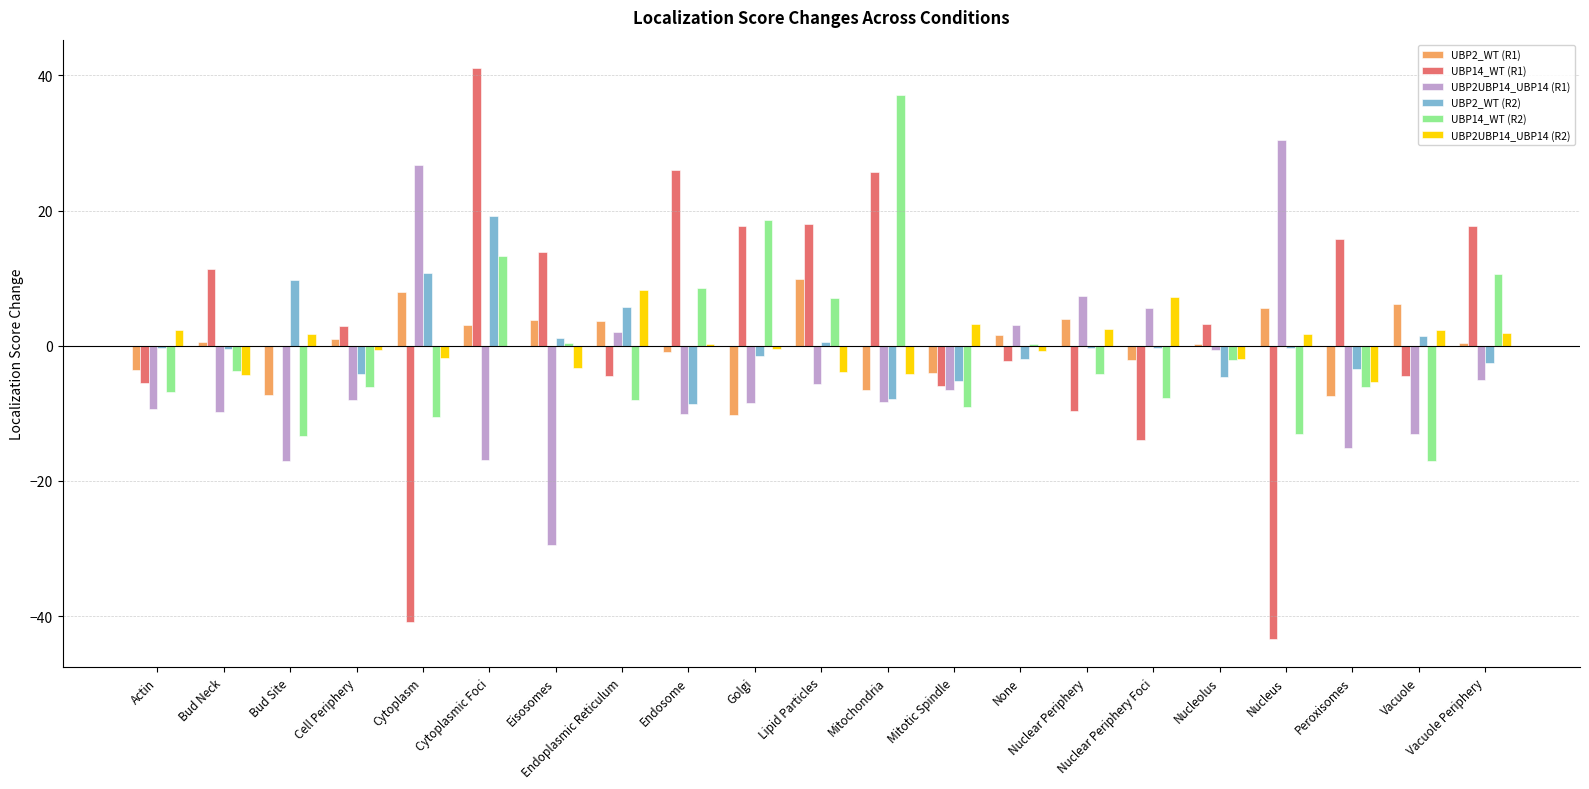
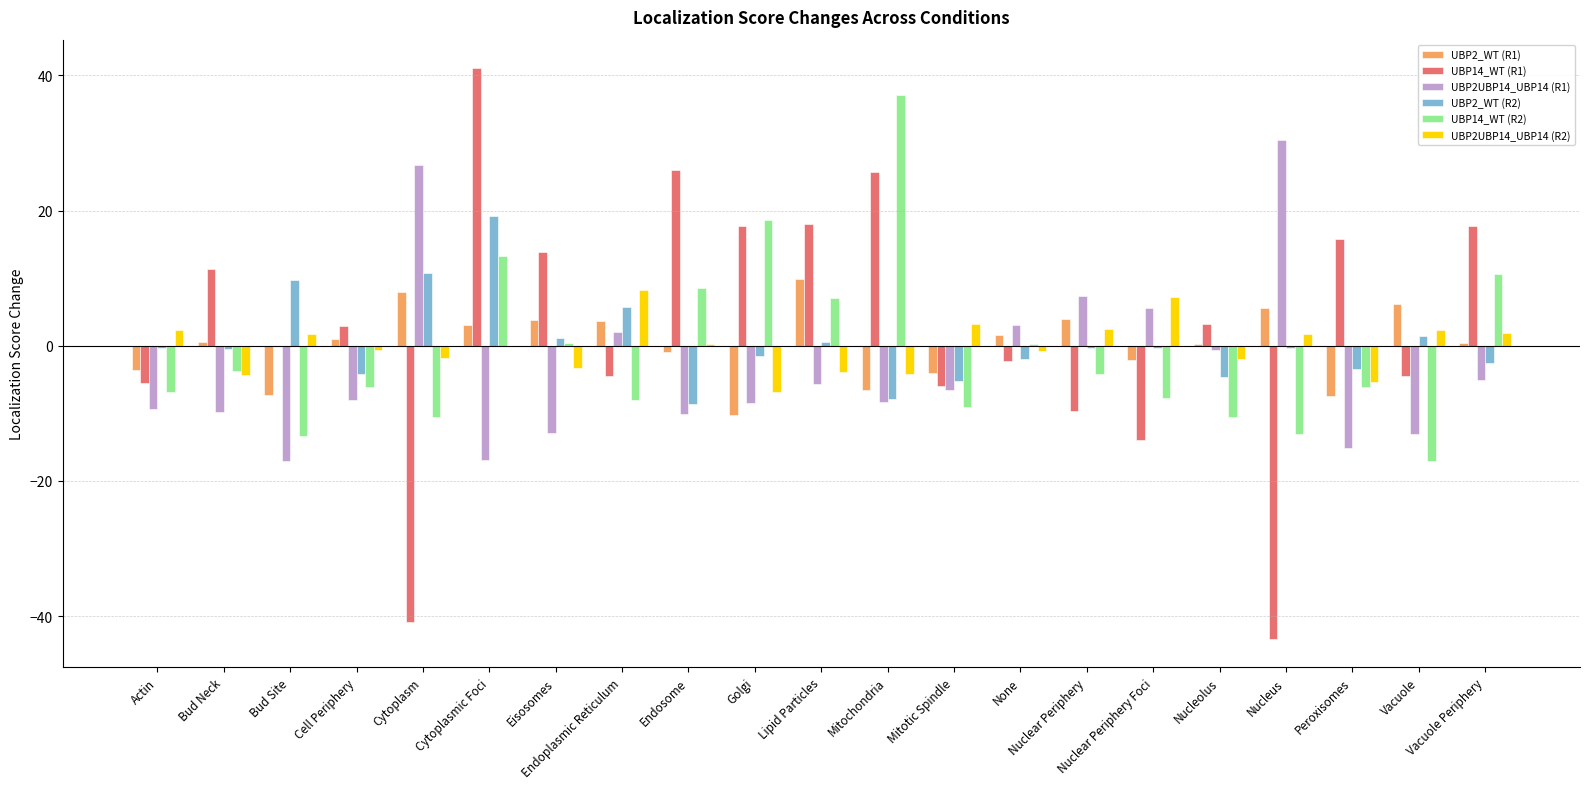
  {
    "UBP2UBP14_UBP14 (R1)": {
      "Actin": -9,
      "Bud Neck": -10,
      "Bud Site": -17,
      "Cell Periphery": -8,
      "Cytoplasm": 27,
      "Cytoplasmic Foci": -17,
-     "Eisosomes": -29,
+     "Eisosomes": -13,
      "Endoplasmic Reticulum": 2,
      "Endosome": -10,
      "Golgi": -9,
      "Lipid Particles": -6,
      "Mitochondria": -8,
      "Mitotic Spindle": -6,
      "None": 3,
      "Nuclear Periphery": 7,
      "Nuclear Periphery Foci": 6,
      "Nucleolus": -1,
      "Nucleus": 30,
      "Peroxisomes": -15,
      "Vacuole": -13,
      "Vacuole Periphery": -5
    },
    "UBP2_WT (R2)": {
      "Actin": 0,
      "Bud Neck": -1,
      "Bud Site": 10,
      "Cell Periphery": -4,
      "Cytoplasm": 11,
      "Cytoplasmic Foci": 19,
      "Eisosomes": 1,
      "Endoplasmic Reticulum": 6,
      "Endosome": -9,
      "Golgi": -2,
      "Lipid Particles": 1,
      "Mitochondria": -8,
      "Mitotic Spindle": -5,
      "None": -2,
      "Nuclear Periphery": 0,
      "Nucleolus": -5,
      "Peroxisomes": -3,
      "Vacuole": 1,
      "Vacuole Periphery": -3
    },
    "UBP14_WT (R2)": {
      "Actin": -7,
      "Bud Neck": -4,
      "Bud Site": -13,
      "Cell Periphery": -6,
      "Cytoplasm": -11,
      "Cytoplasmic Foci": 13,
      "Eisosomes": 0,
      "Endoplasmic Reticulum": -8,
      "Endosome": 9,
      "Golgi": 19,
      "Lipid Particles": 7,
      "Mitochondria": 37,
      "Mitotic Spindle": -9,
      "Nuclear Periphery": -4,
      "Nuclear Periphery Foci": -8,
-     "Nucleolus": -2,
+     "Nucleolus": -11,
      "Nucleus": -13,
      "Peroxisomes": -6,
      "Vacuole": -17,
      "Vacuole Periphery": 11
    },
    "UBP2UBP14_UBP14 (R2)": {
      "Actin": 2,
      "Bud Neck": -4,
      "Bud Site": 2,
      "Cell Periphery": -1,
      "Cytoplasm": -2,
      "Eisosomes": -3,
      "Endoplasmic Reticulum": 8,
-     "Golgi": -1,
+     "Golgi": -7,
      "Lipid Particles": -4,
      "Mitochondria": -4,
      "Mitotic Spindle": 3,
      "None": -1,
      "Nuclear Periphery": 3,
      "Nuclear Periphery Foci": 7,
      "Nucleolus": -2,
      "Nucleus": 2,
      "Peroxisomes": -5,
      "Vacuole": 2,
      "Vacuole Periphery": 2
    }
  }
